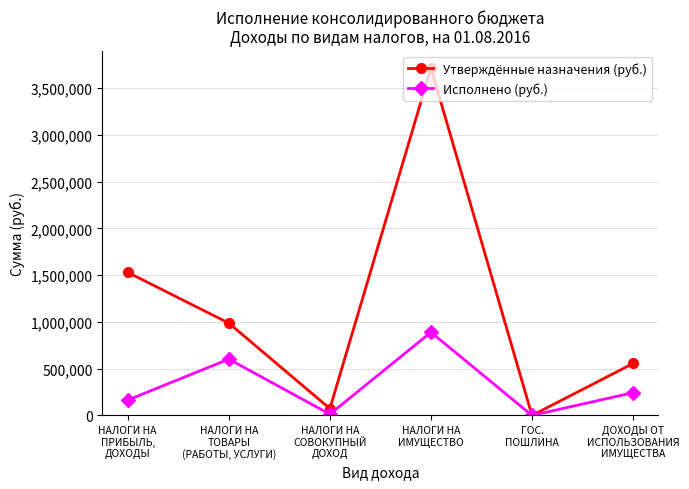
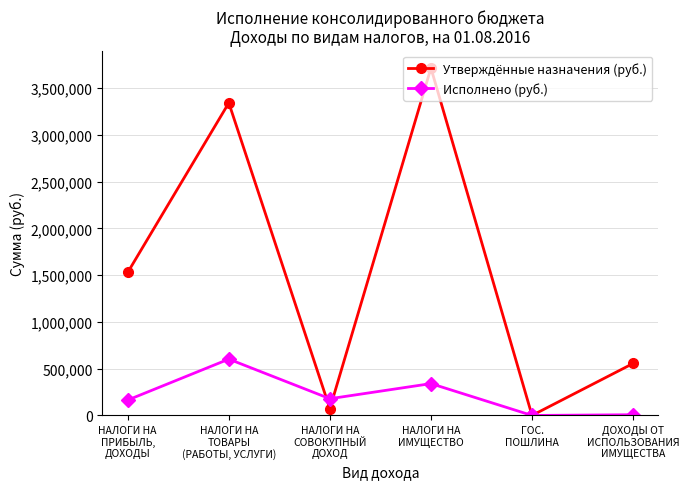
  {
    "Утверждённые назначения (руб.)": {
      "НАЛОГИ НА ПРИБЫЛЬ, ДОХОДЫ": "1,500,000",
-     "НАЛОГИ НА ТОВАРЫ (РАБОТЫ, УСЛУГИ)": "1,000,000",
+     "НАЛОГИ НА ТОВАРЫ (РАБОТЫ, УСЛУГИ)": "3,300,000",
      "НАЛОГИ НА СОВОКУПНЫЙ ДОХОД": "100,000",
      "ДОХОДЫ ОТ ИСПОЛЬЗОВАНИЯ ИМУЩЕСТВА": "600,000"
    },
    "Исполнено (руб.)": {
      "НАЛОГИ НА ПРИБЫЛЬ, ДОХОДЫ": "200,000",
      "НАЛОГИ НА ТОВАРЫ (РАБОТЫ, УСЛУГИ)": "600,000",
-     "НАЛОГИ НА СОВОКУПНЫЙ ДОХОД": "0",
-     "НАЛОГИ НА ИМУЩЕСТВО": "900,000",
-     "ДОХОДЫ ОТ ИСПОЛЬЗОВАНИЯ ИМУЩЕСТВА": "200,000"
+     "НАЛОГИ НА СОВОКУПНЫЙ ДОХОД": "200,000",
+     "НАЛОГИ НА ИМУЩЕСТВО": "300,000",
+     "ДОХОДЫ ОТ ИСПОЛЬЗОВАНИЯ ИМУЩЕСТВА": "0"
    }
  }
